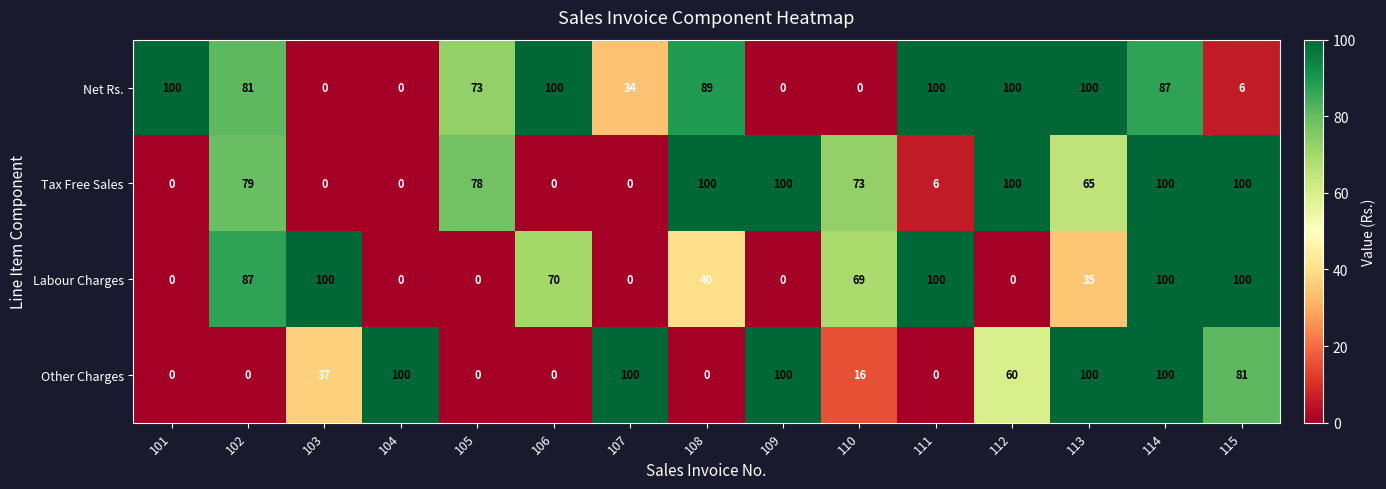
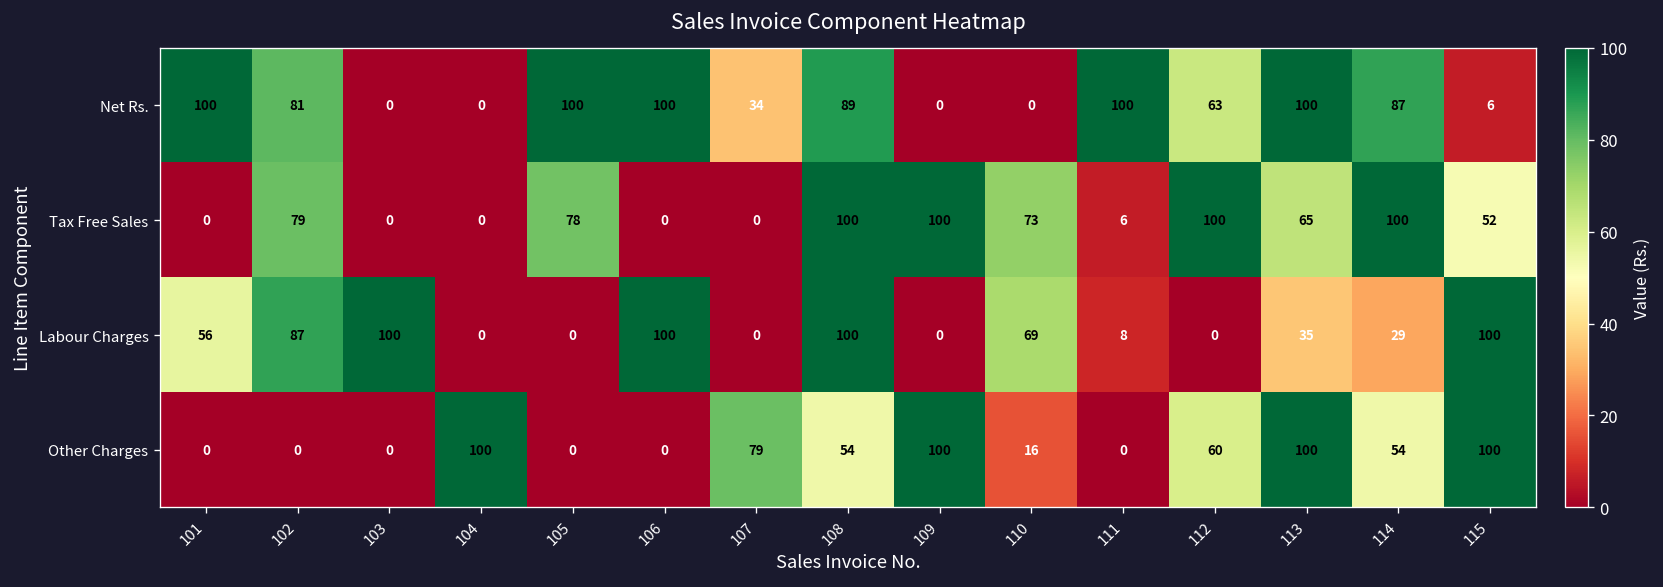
  {
    "Net Rs.": {
      "101": 100,
      "102": 81,
      "103": 0,
      "104": 0,
-     "105": 73,
+     "105": 100,
      "106": 100,
      "107": 34,
      "108": 89,
      "109": 0,
      "110": 0,
      "111": 100,
-     "112": 100,
+     "112": 63,
      "113": 100,
      "114": 87,
      "115": 6
    },
    "Tax Free Sales": {
      "101": 0,
      "102": 79,
      "103": 0,
      "104": 0,
      "105": 78,
      "106": 0,
      "107": 0,
      "108": 100,
      "109": 100,
      "110": 73,
      "111": 6,
      "112": 100,
      "113": 65,
      "114": 100,
-     "115": 100
+     "115": 52
    },
    "Labour Charges": {
-     "101": 0,
+     "101": 56,
      "102": 87,
      "103": 100,
      "104": 0,
      "105": 0,
-     "106": 70,
+     "106": 100,
      "107": 0,
-     "108": 40,
+     "108": 100,
      "109": 0,
      "110": 69,
-     "111": 100,
+     "111": 8,
      "112": 0,
      "113": 35,
-     "114": 100,
+     "114": 29,
      "115": 100
    },
    "Other Charges": {
      "101": 0,
      "102": 0,
-     "103": 37,
+     "103": 0,
      "104": 100,
      "105": 0,
      "106": 0,
-     "107": 100,
-     "108": 0,
+     "107": 79,
+     "108": 54,
      "109": 100,
      "110": 16,
      "111": 0,
      "112": 60,
      "113": 100,
-     "114": 100,
-     "115": 81
+     "114": 54,
+     "115": 100
    }
  }
